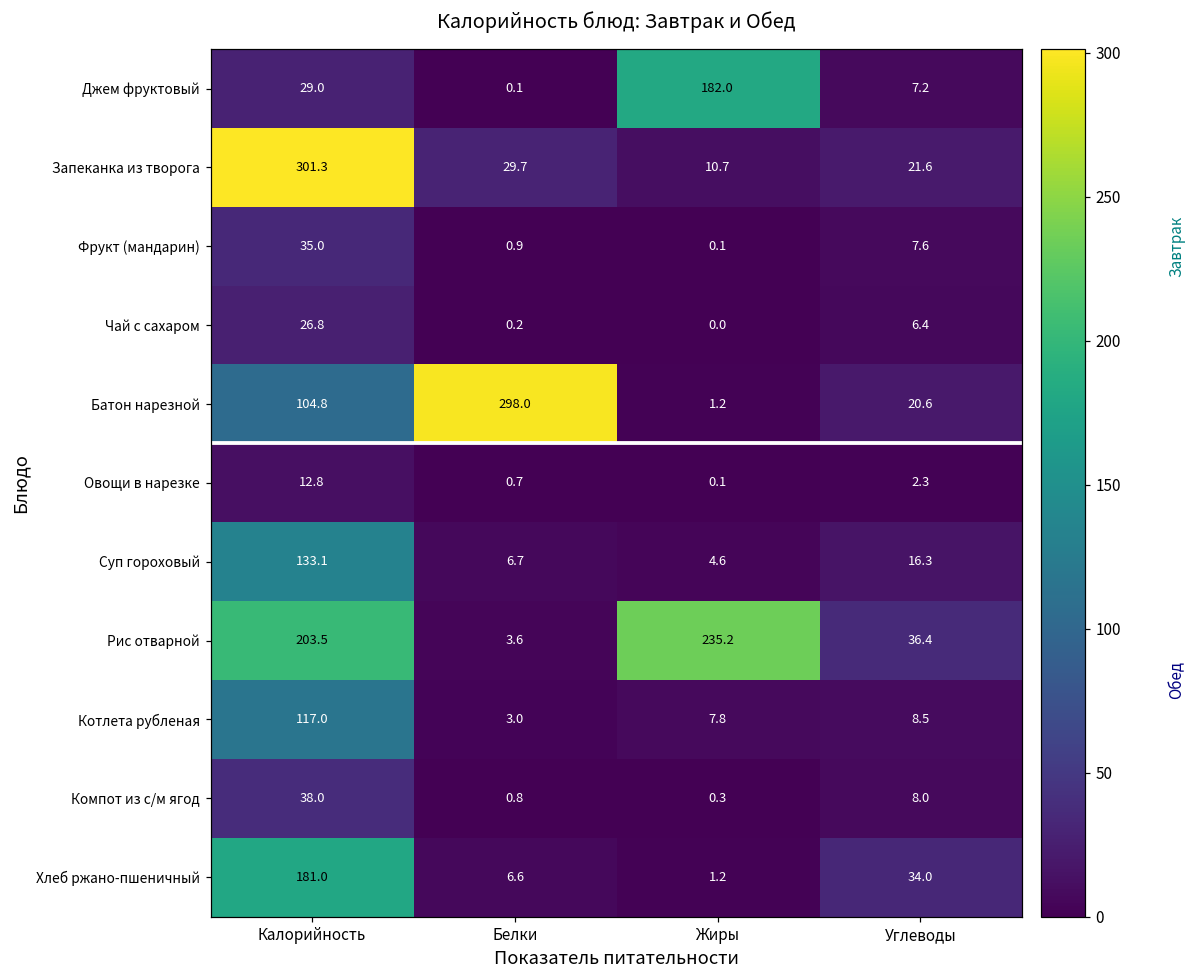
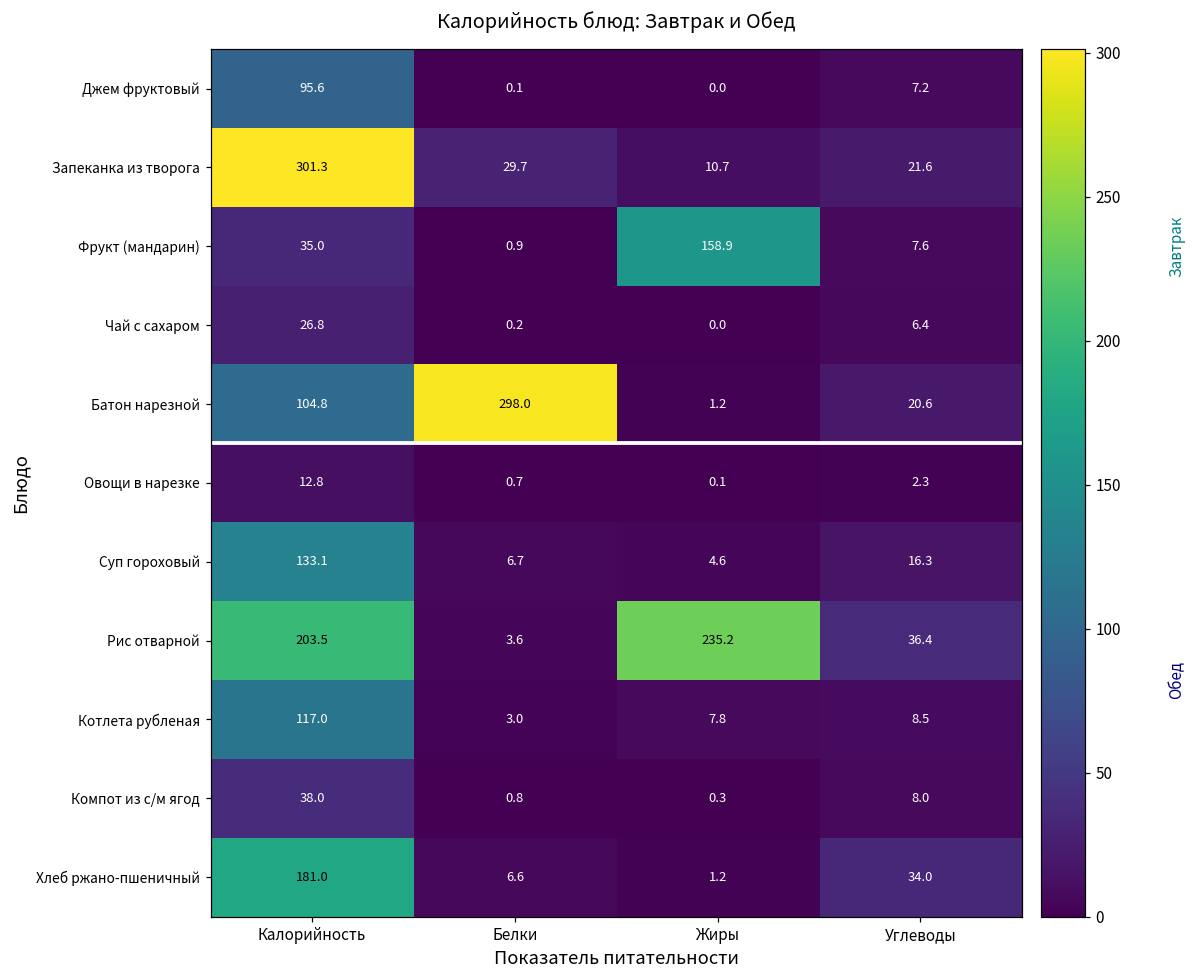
  {
    "Джем фруктовый": {
-     "Калорийность": 29.0,
+     "Калорийность": 95.6,
      "Белки": 0.1,
-     "Жиры": 182.0,
+     "Жиры": 0.0,
      "Углеводы": 7.2
    },
    "Запеканка из творога": {
      "Калорийность": 301.3,
      "Белки": 29.7,
      "Жиры": 10.7,
      "Углеводы": 21.6
    },
    "Фрукт (мандарин)": {
      "Калорийность": 35.0,
      "Белки": 0.9,
-     "Жиры": 0.1,
+     "Жиры": 158.9,
      "Углеводы": 7.6
    },
    "Чай с сахаром": {
      "Калорийность": 26.8,
      "Белки": 0.2,
      "Жиры": 0.0,
      "Углеводы": 6.4
    },
    "Батон нарезной": {
      "Калорийность": 104.8,
      "Белки": 298.0,
      "Жиры": 1.2,
      "Углеводы": 20.6
    },
    "Овощи в нарезке": {
      "Калорийность": 12.8,
      "Белки": 0.7,
      "Жиры": 0.1,
      "Углеводы": 2.3
    },
    "Суп гороховый": {
      "Калорийность": 133.1,
      "Белки": 6.7,
      "Жиры": 4.6,
      "Углеводы": 16.3
    },
    "Рис отварной": {
      "Калорийность": 203.5,
      "Белки": 3.6,
      "Жиры": 235.2,
      "Углеводы": 36.4
    },
    "Котлета рубленая": {
      "Калорийность": 117.0,
      "Белки": 3.0,
      "Жиры": 7.8,
      "Углеводы": 8.5
    },
    "Компот из с/м ягод": {
      "Калорийность": 38.0,
      "Белки": 0.8,
      "Жиры": 0.3,
      "Углеводы": 8.0
    },
    "Хлеб ржано-пшеничный": {
      "Калорийность": 181.0,
      "Белки": 6.6,
      "Жиры": 1.2,
      "Углеводы": 34.0
    }
  }
